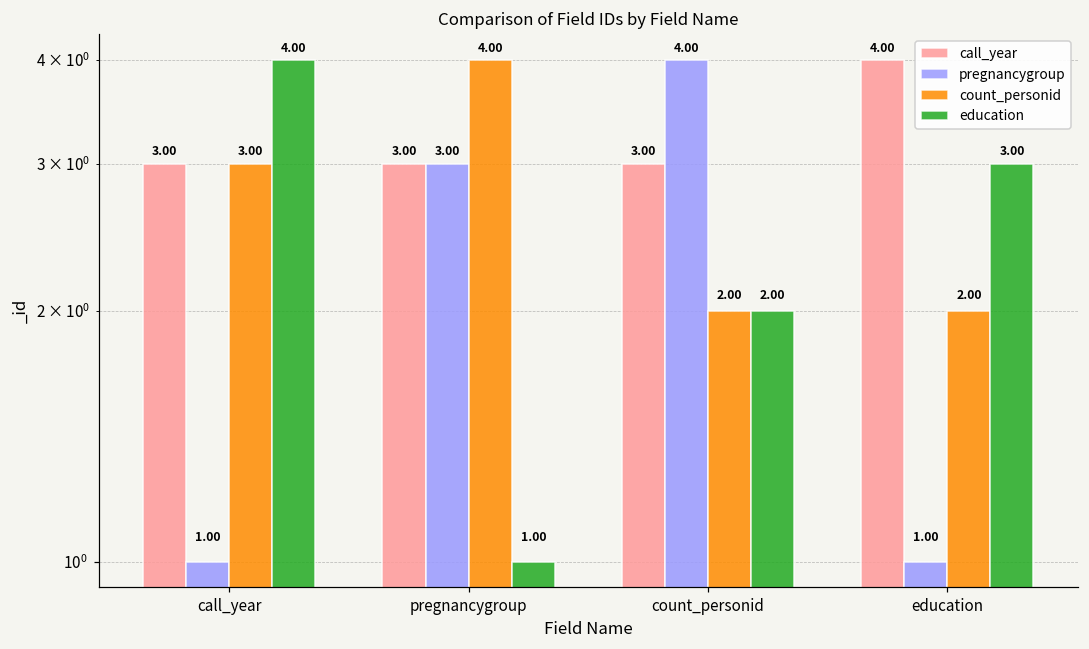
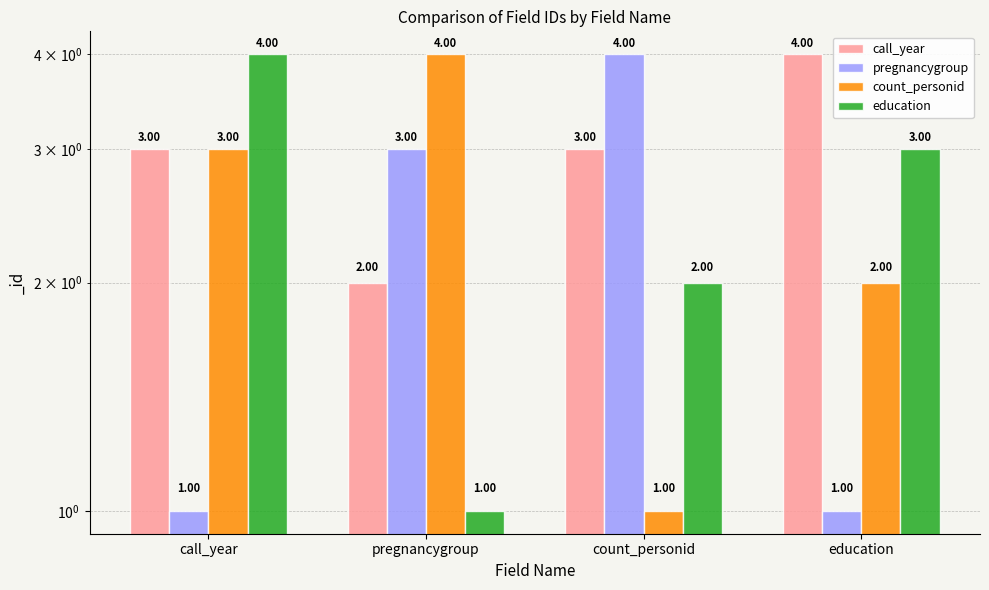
  {
    "call_year": {
      "call_year": 3.00,
-     "pregnancygroup": 3.00,
+     "pregnancygroup": 2.00,
      "count_personid": 3.00,
      "education": 4.00
    },
    "pregnancygroup": {
      "call_year": 1.00,
      "pregnancygroup": 3.00,
      "count_personid": 4.00,
      "education": 1.00
    },
    "count_personid": {
      "call_year": 3.00,
      "pregnancygroup": 4.00,
-     "count_personid": 2.00,
+     "count_personid": 1.00,
      "education": 2.00
    },
    "education": {
      "call_year": 4.00,
      "pregnancygroup": 1.00,
      "count_personid": 2.00,
      "education": 3.00
    }
  }
